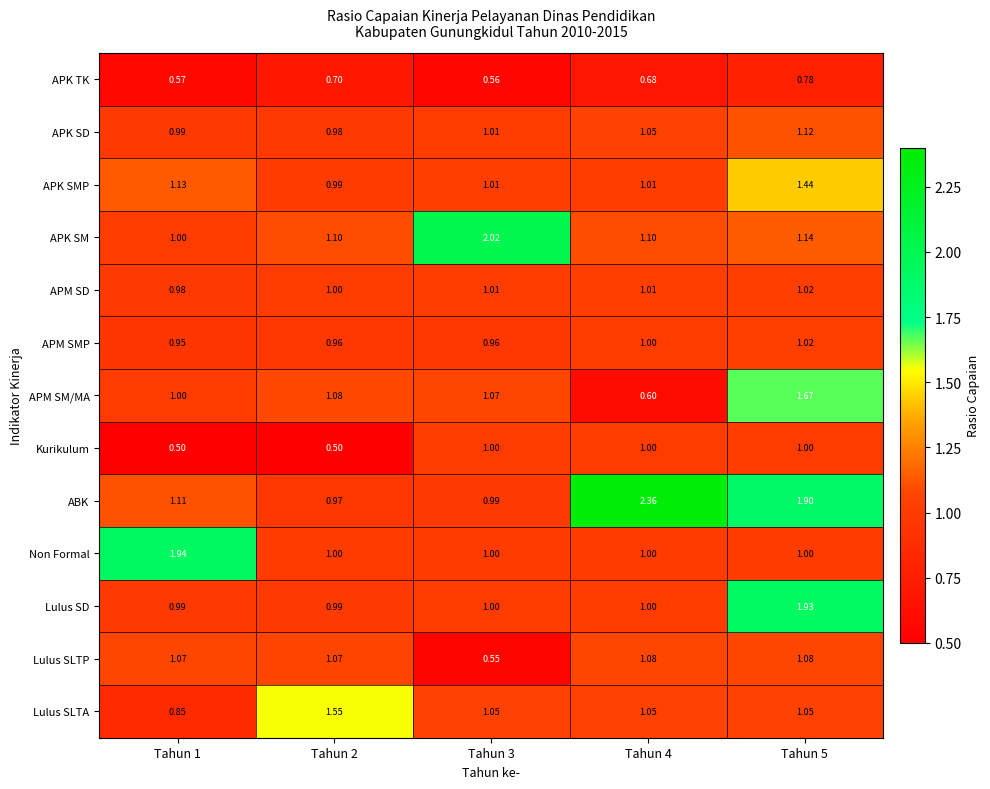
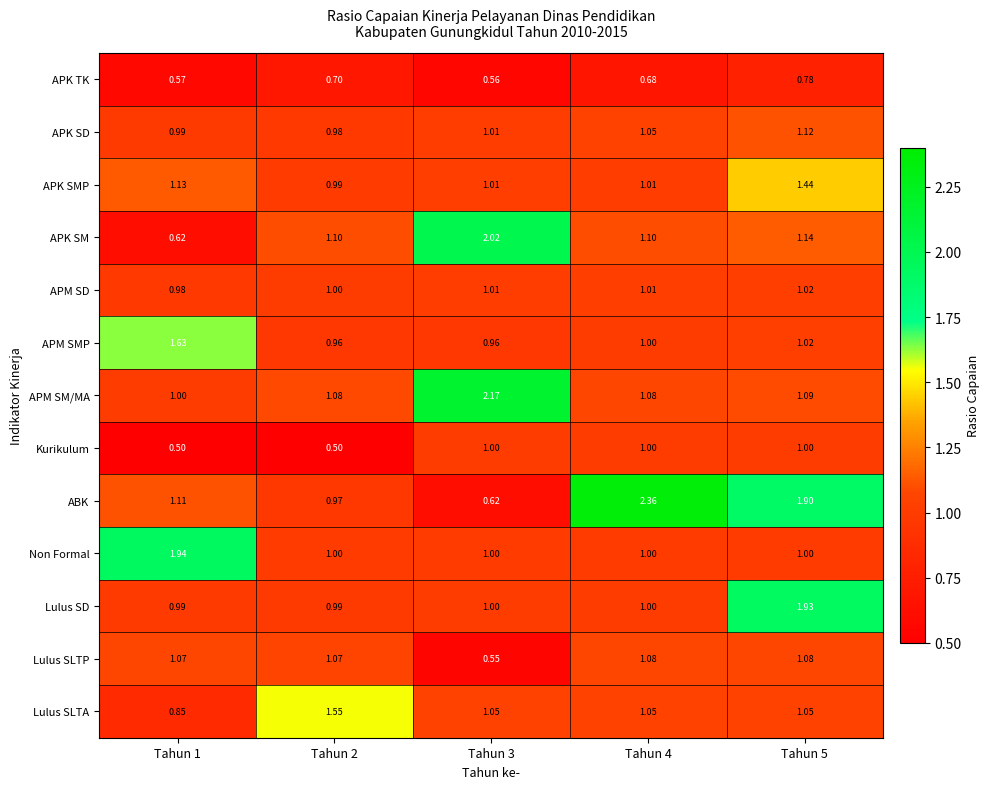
  {
    "APK TK": {
      "Tahun 1": 0.57,
      "Tahun 2": 0.70,
      "Tahun 3": 0.56,
      "Tahun 4": 0.68,
      "Tahun 5": 0.78
    },
    "APK SD": {
      "Tahun 1": 0.99,
      "Tahun 2": 0.98,
      "Tahun 3": 1.01,
      "Tahun 4": 1.05,
      "Tahun 5": 1.12
    },
    "APK SMP": {
      "Tahun 1": 1.13,
      "Tahun 2": 0.99,
      "Tahun 3": 1.01,
      "Tahun 4": 1.01,
      "Tahun 5": 1.44
    },
    "APK SM": {
-     "Tahun 1": 1.00,
+     "Tahun 1": 0.62,
      "Tahun 2": 1.10,
      "Tahun 3": 2.02,
      "Tahun 4": 1.10,
      "Tahun 5": 1.14
    },
    "APM SD": {
      "Tahun 1": 0.98,
      "Tahun 2": 1.00,
      "Tahun 3": 1.01,
      "Tahun 4": 1.01,
      "Tahun 5": 1.02
    },
    "APM SMP": {
-     "Tahun 1": 0.95,
+     "Tahun 1": 1.63,
      "Tahun 2": 0.96,
      "Tahun 3": 0.96,
      "Tahun 4": 1.00,
      "Tahun 5": 1.02
    },
    "APM SM/MA": {
      "Tahun 1": 1.00,
      "Tahun 2": 1.08,
-     "Tahun 3": 1.07,
-     "Tahun 4": 0.60,
-     "Tahun 5": 1.67
+     "Tahun 3": 2.17,
+     "Tahun 4": 1.08,
+     "Tahun 5": 1.09
    },
    "Kurikulum": {
      "Tahun 1": 0.50,
      "Tahun 2": 0.50,
      "Tahun 3": 1.00,
      "Tahun 4": 1.00,
      "Tahun 5": 1.00
    },
    "ABK": {
      "Tahun 1": 1.11,
      "Tahun 2": 0.97,
-     "Tahun 3": 0.99,
+     "Tahun 3": 0.62,
      "Tahun 4": 2.36,
      "Tahun 5": 1.90
    },
    "Non Formal": {
      "Tahun 1": 1.94,
      "Tahun 2": 1.00,
      "Tahun 3": 1.00,
      "Tahun 4": 1.00,
      "Tahun 5": 1.00
    },
    "Lulus SD": {
      "Tahun 1": 0.99,
      "Tahun 2": 0.99,
      "Tahun 3": 1.00,
      "Tahun 4": 1.00,
      "Tahun 5": 1.93
    },
    "Lulus SLTP": {
      "Tahun 1": 1.07,
      "Tahun 2": 1.07,
      "Tahun 3": 0.55,
      "Tahun 4": 1.08,
      "Tahun 5": 1.08
    },
    "Lulus SLTA": {
      "Tahun 1": 0.85,
      "Tahun 2": 1.55,
      "Tahun 3": 1.05,
      "Tahun 4": 1.05,
      "Tahun 5": 1.05
    }
  }
